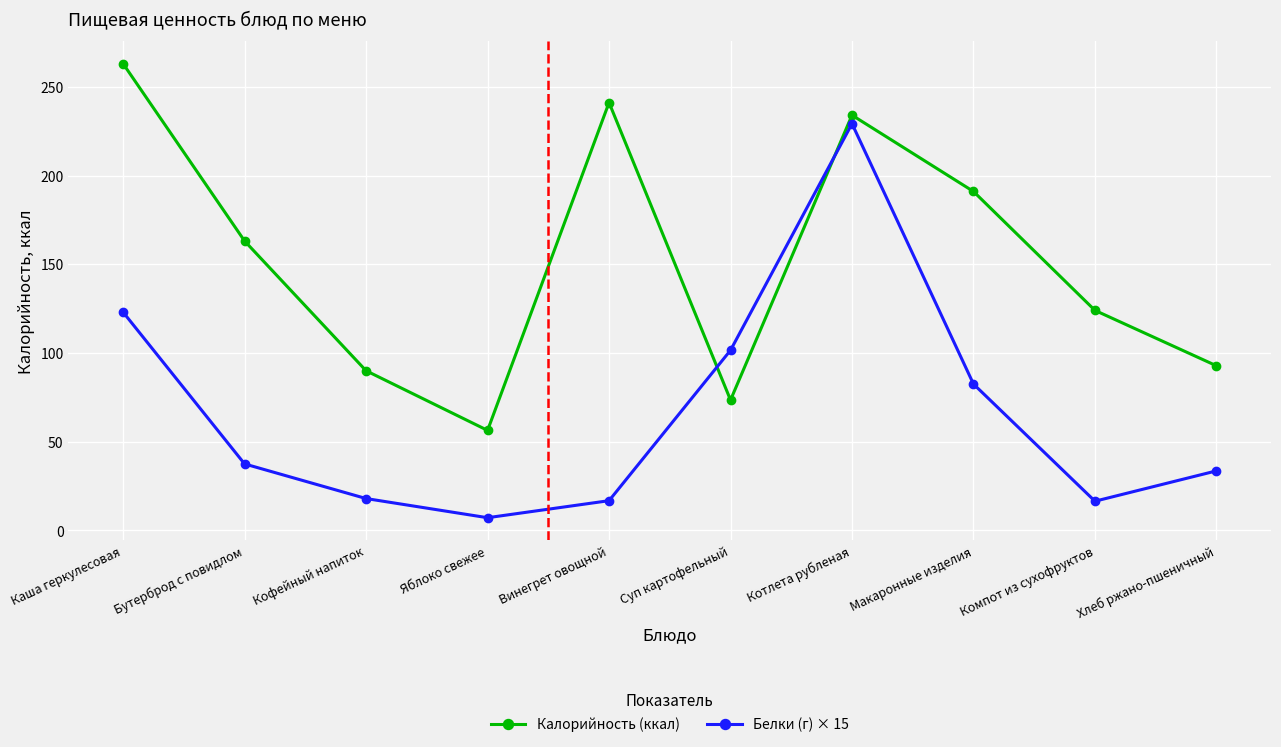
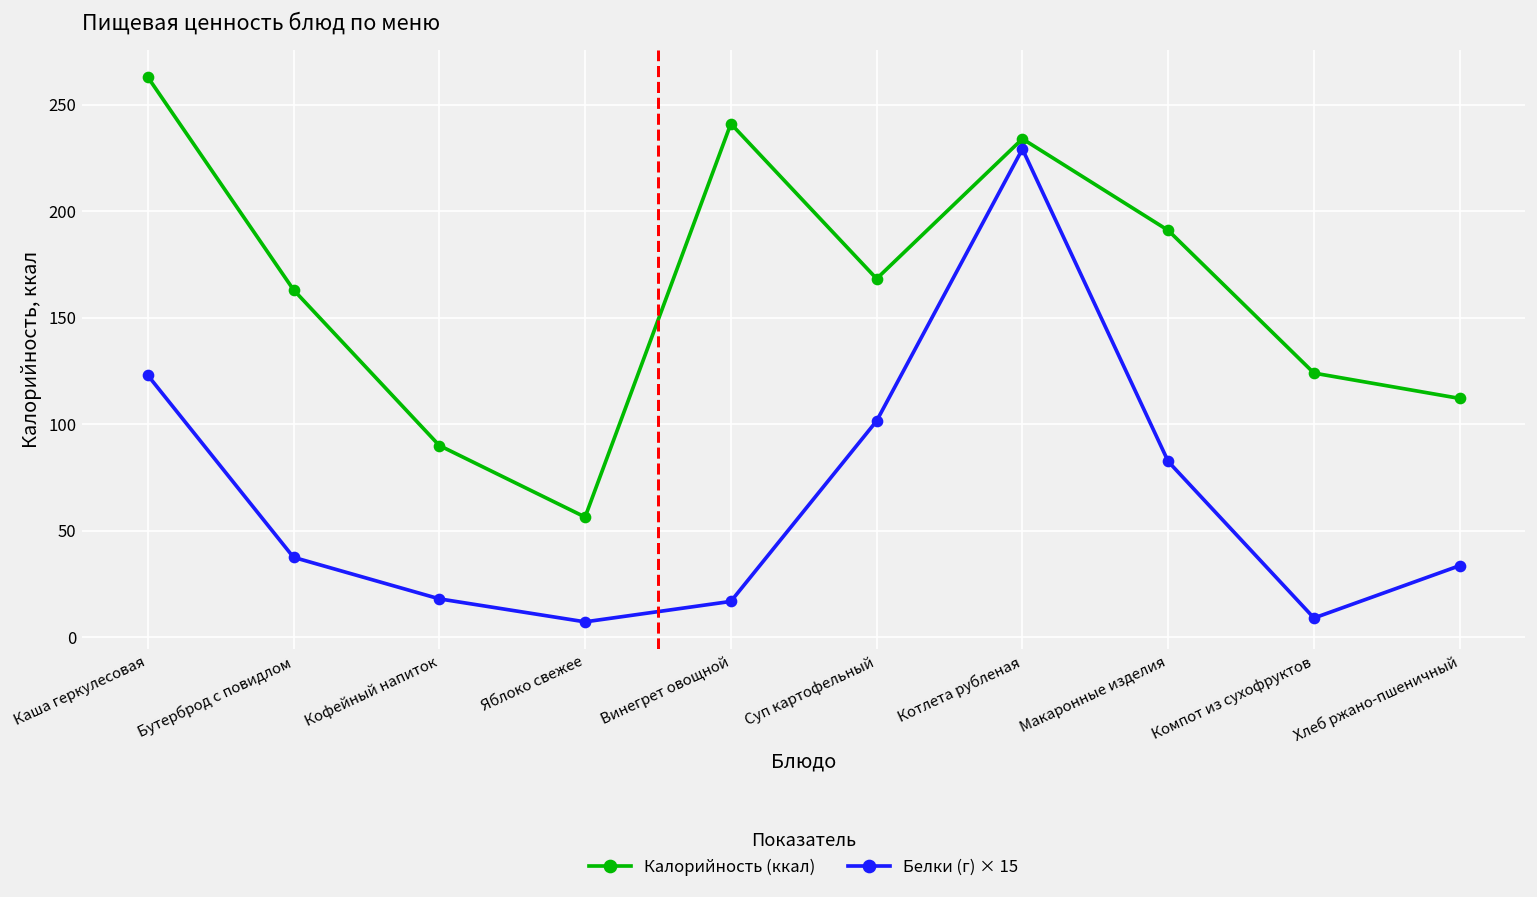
  {
    "Калорийность (ккал)": {
      "Каша геркулесовая": 263,
      "Бутерброд с повидлом": 163,
      "Кофейный напиток": 90,
      "Яблоко свежее": 56,
      "Винегрет овощной": 241,
-     "Суп картофельный": 74,
+     "Суп картофельный": 168,
      "Котлета рубленая": 234,
      "Макаронные изделия": 191,
      "Компот из сухофруктов": 124,
-     "Хлеб ржано-пшеничный": 93
+     "Хлеб ржано-пшеничный": 112
    },
    "Белки (г) × 15": {
      "Каша геркулесовая": 123,
      "Бутерброд с повидлом": 38,
      "Кофейный напиток": 18,
      "Яблоко свежее": 7,
      "Винегрет овощной": 17,
      "Суп картофельный": 102,
      "Котлета рубленая": 229,
      "Макаронные изделия": 83,
-     "Компот из сухофруктов": 17,
+     "Компот из сухофруктов": 9,
      "Хлеб ржано-пшеничный": 34
    }
  }
